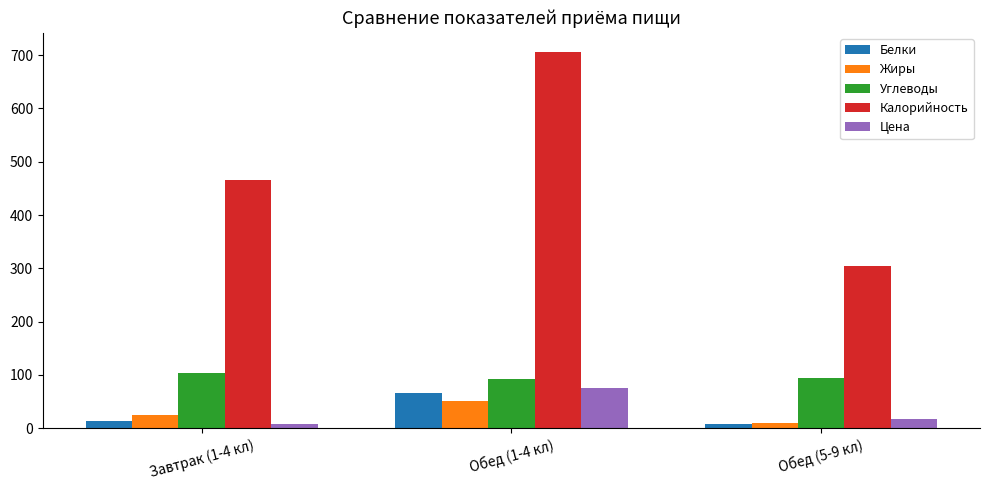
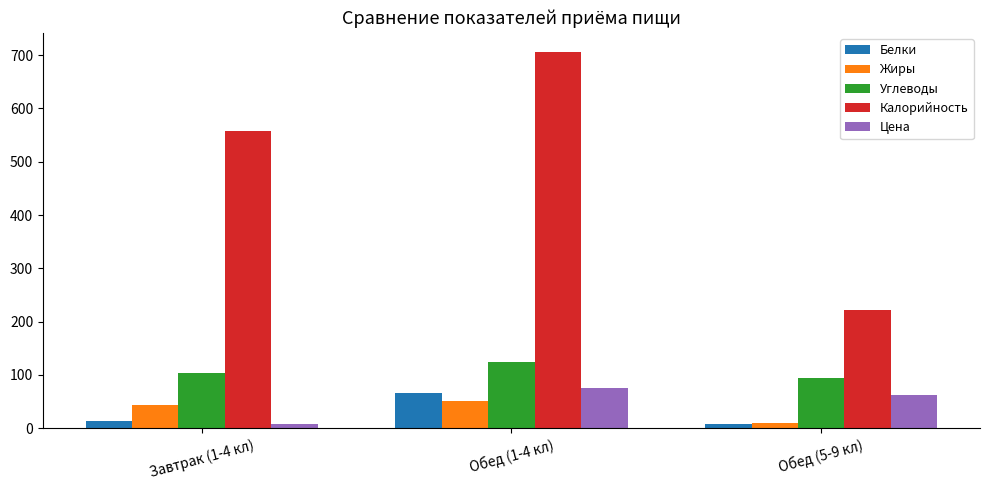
  {
    "Белки": {
      "Завтрак (1-4 кл)": 10,
      "Обед (1-4 кл)": 70,
      "Обед (5-9 кл)": 10
    },
    "Жиры": {
-     "Завтрак (1-4 кл)": 30,
+     "Завтрак (1-4 кл)": 40,
      "Обед (1-4 кл)": 50,
      "Обед (5-9 кл)": 10
    },
    "Углеводы": {
      "Завтрак (1-4 кл)": 100,
-     "Обед (1-4 кл)": 90,
+     "Обед (1-4 кл)": 120,
      "Обед (5-9 кл)": 90
    },
    "Калорийность": {
-     "Завтрак (1-4 кл)": 470,
+     "Завтрак (1-4 кл)": 560,
      "Обед (1-4 кл)": 710,
-     "Обед (5-9 кл)": 300
+     "Обед (5-9 кл)": 220
    },
    "Цена": {
      "Завтрак (1-4 кл)": 10,
      "Обед (1-4 кл)": 70,
-     "Обед (5-9 кл)": 20
+     "Обед (5-9 кл)": 60
    }
  }
